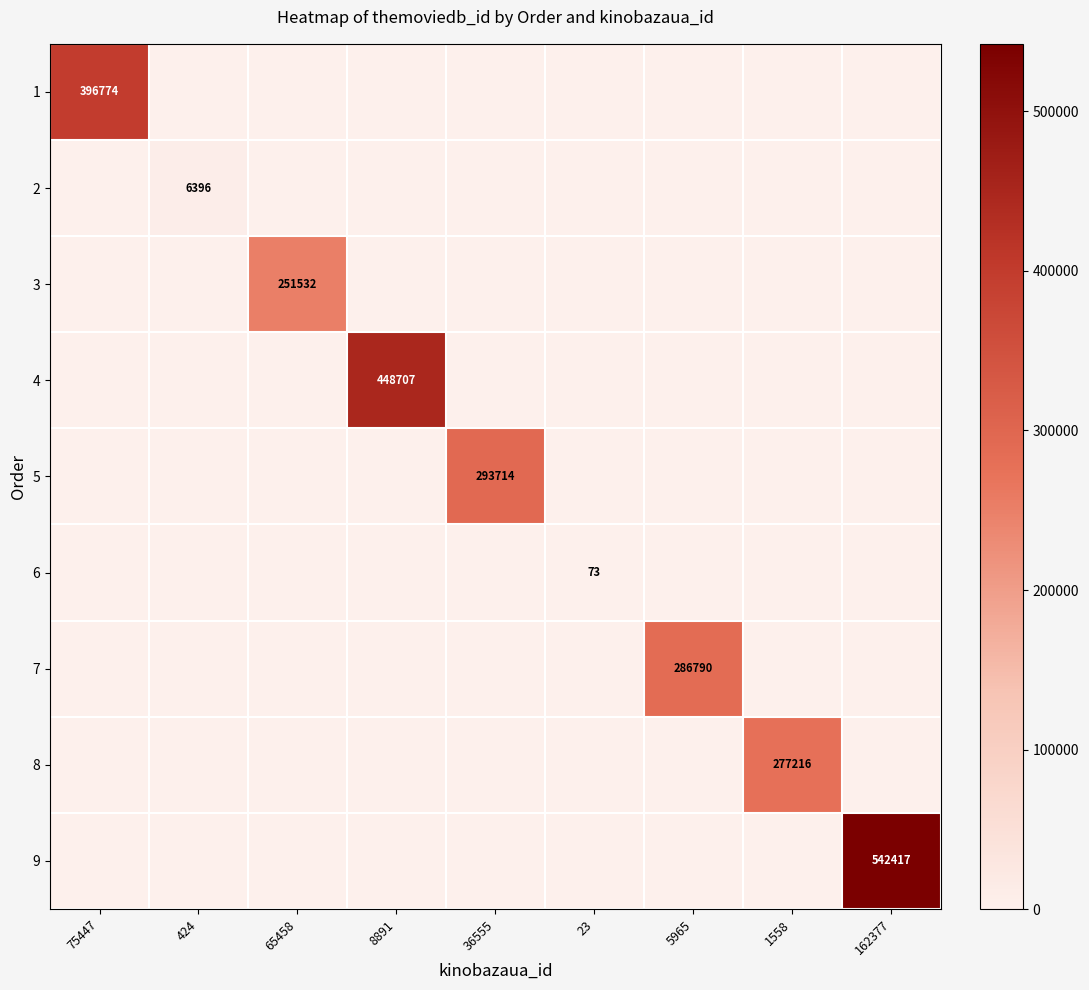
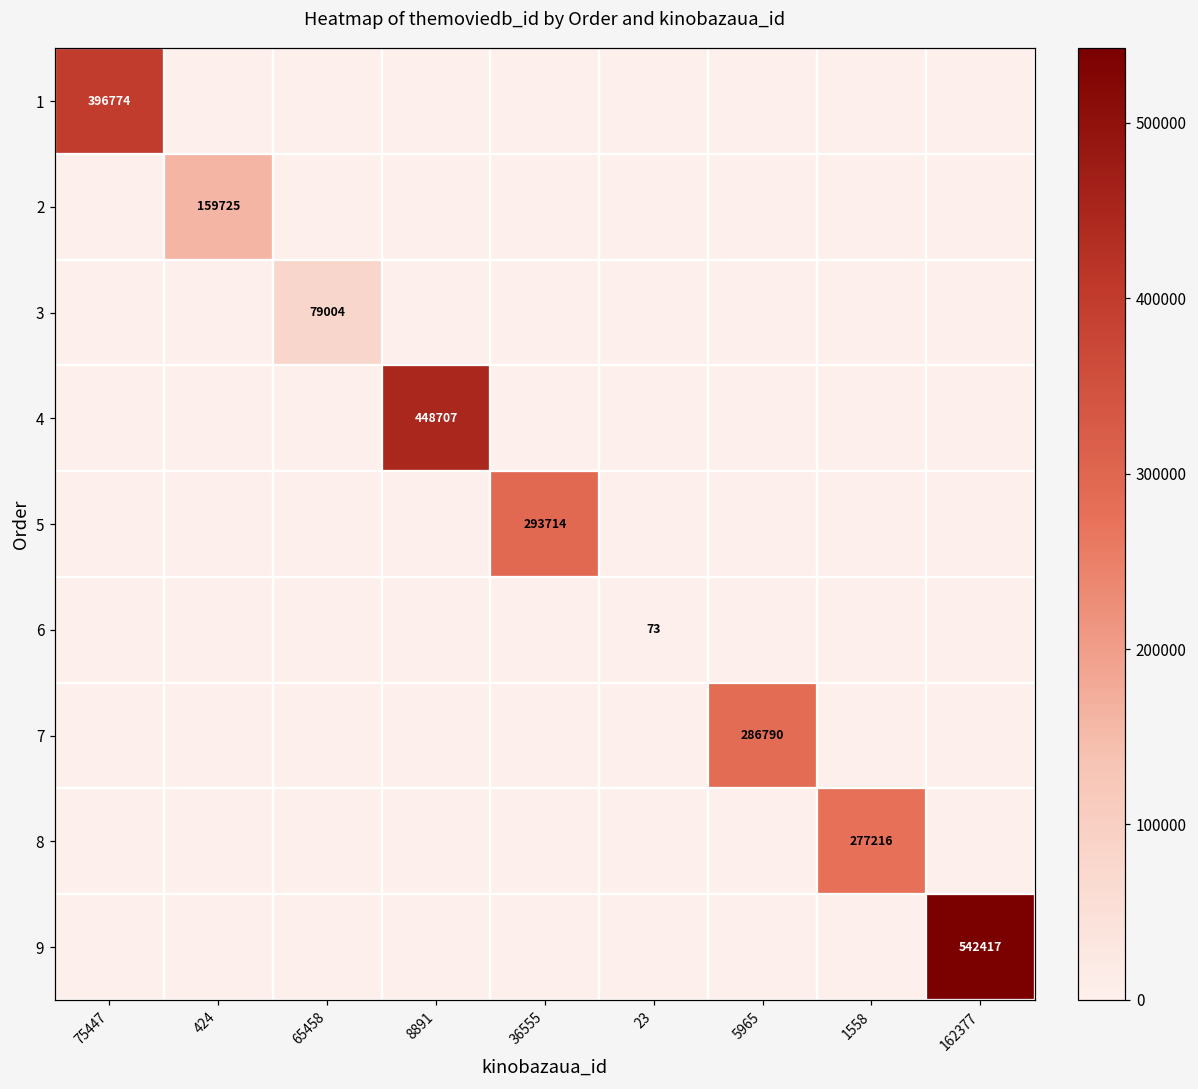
  {
    "1": {
      "75447": 396774
    },
    "2": {
-     "424": 6396
+     "424": 159725
    },
    "3": {
-     "65458": 251532
+     "65458": 79004
    },
    "4": {
      "8891": 448707
    },
    "5": {
      "36555": 293714
    },
    "6": {
      "23": 73
    },
    "7": {
      "5965": 286790
    },
    "8": {
      "1558": 277216
    },
    "9": {
      "162377": 542417
    }
  }
